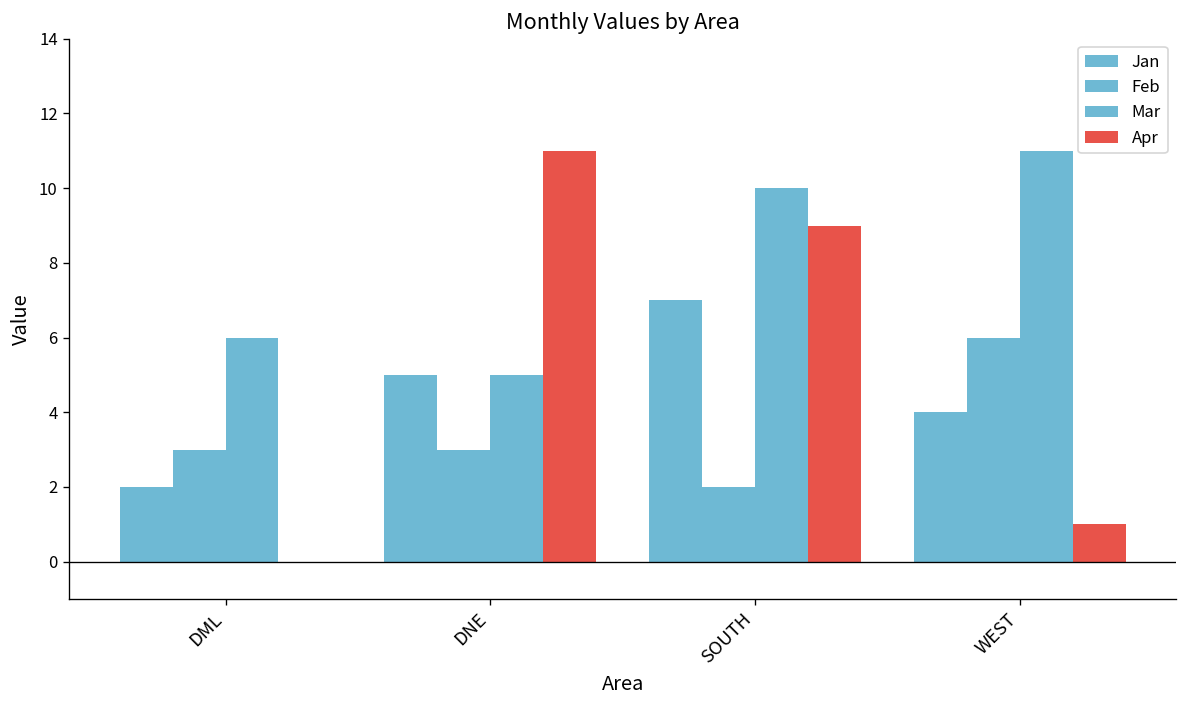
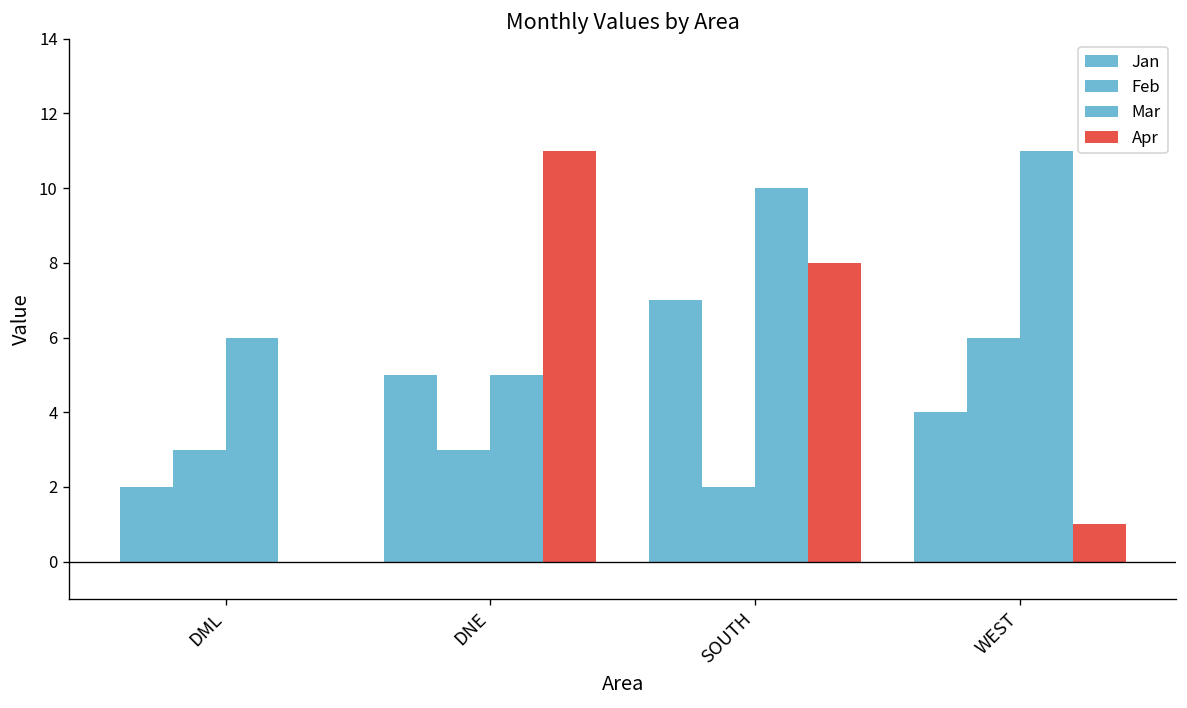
  {
    "Apr": {
      "DML": 0,
      "DNE": 11,
-     "SOUTH": 9,
+     "SOUTH": 8,
      "WEST": 1
    }
  }
